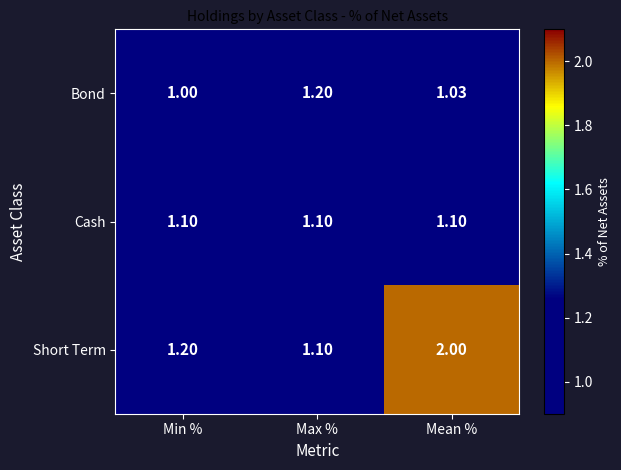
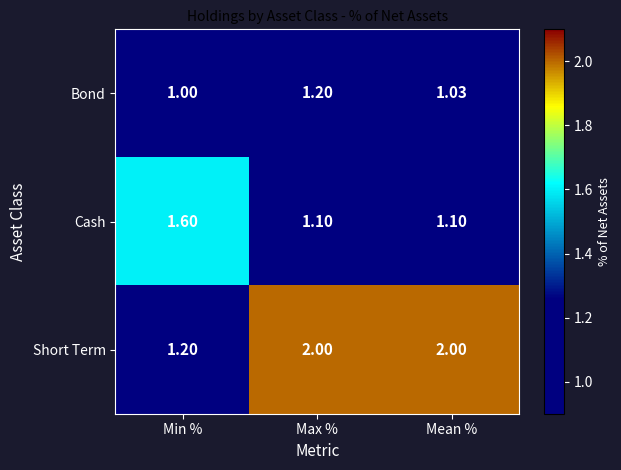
  {
    "Bond": {
      "Min %": 1.00,
      "Max %": 1.20,
      "Mean %": 1.03
    },
    "Cash": {
-     "Min %": 1.10,
+     "Min %": 1.60,
      "Max %": 1.10,
      "Mean %": 1.10
    },
    "Short Term": {
      "Min %": 1.20,
-     "Max %": 1.10,
+     "Max %": 2.00,
      "Mean %": 2.00
    }
  }
